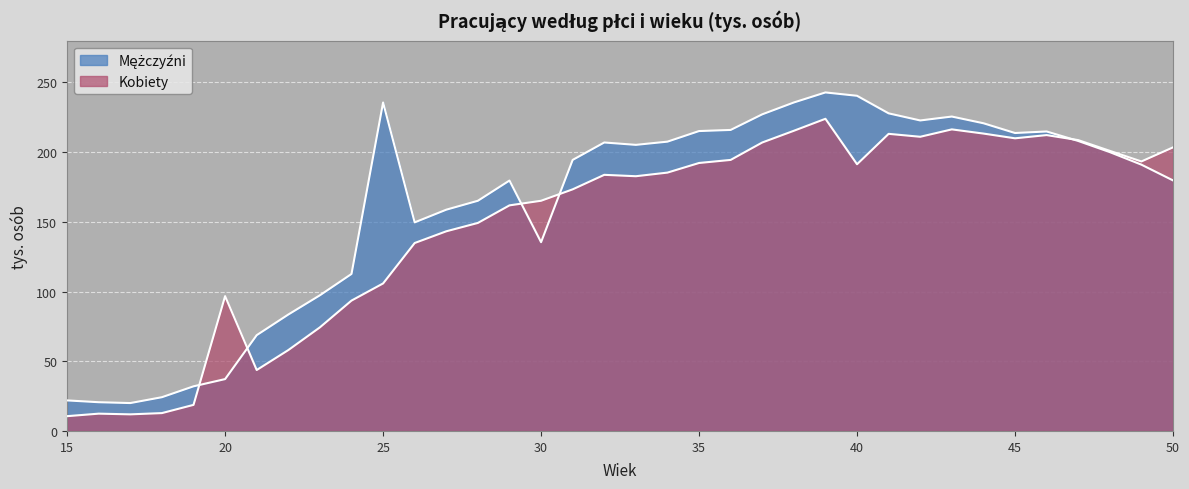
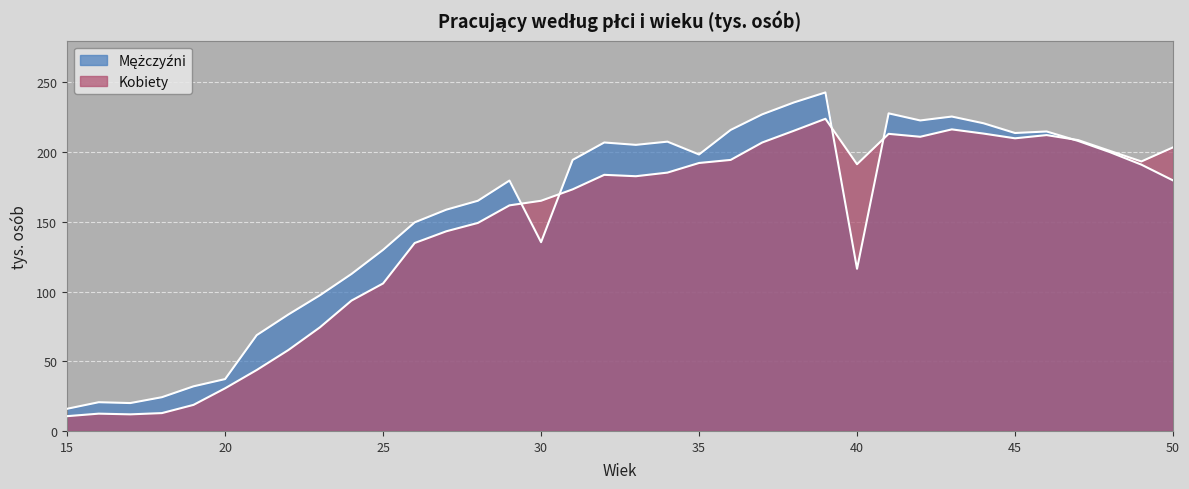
  {
    "Mężczyźni": {
-     "15": 22,
+     "15": 16,
      "20": 37,
-     "25": 236,
+     "25": 130,
      "30": 135,
-     "35": 215,
-     "40": 240,
+     "35": 198,
+     "40": 116,
      "45": 214,
      "50": 180
    },
    "Kobiety": {
      "15": 11,
-     "20": 97,
+     "20": 31,
      "25": 106,
      "30": 165,
      "35": 192,
      "40": 191,
      "45": 210,
      "50": 203
    }
  }
